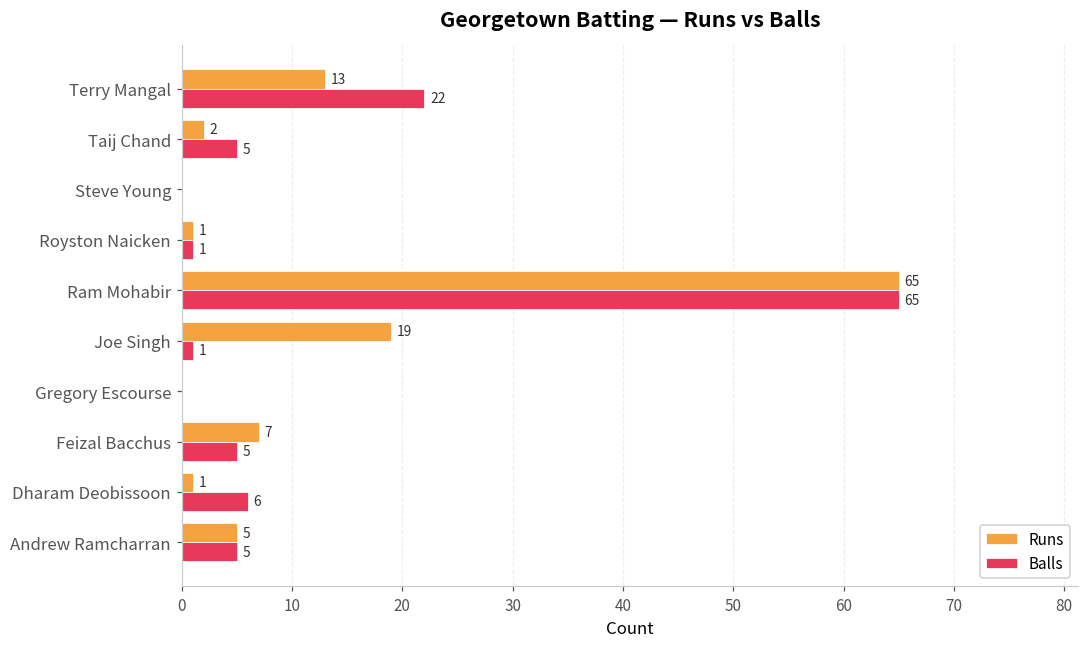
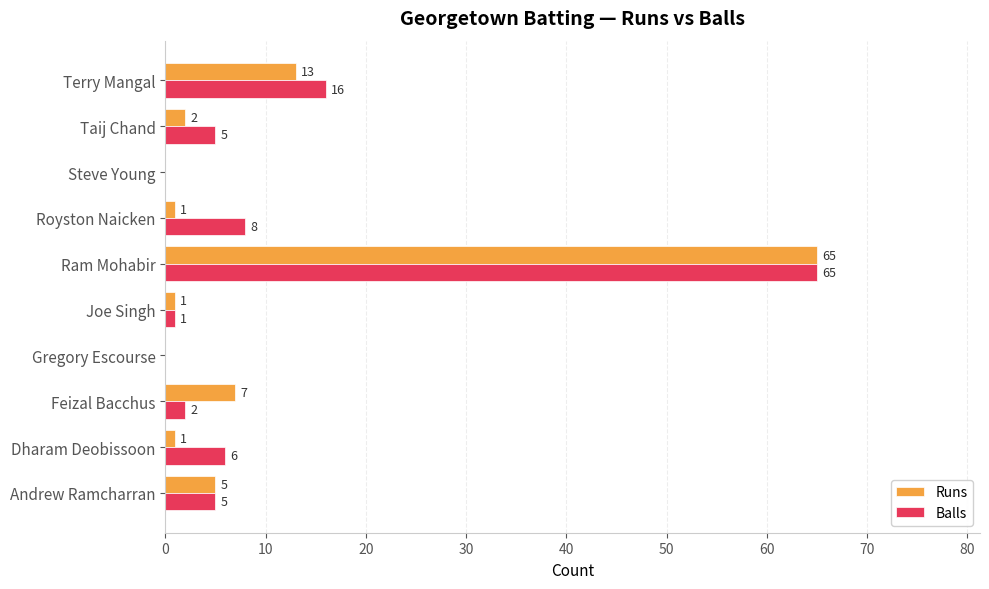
  {
    "Runs": {
      "Terry Mangal": 13,
      "Taij Chand": 2,
      "Royston Naicken": 1,
      "Ram Mohabir": 65,
-     "Joe Singh": 19,
+     "Joe Singh": 1,
      "Feizal Bacchus": 7,
      "Dharam Deobissoon": 1,
      "Andrew Ramcharran": 5
    },
    "Balls": {
-     "Terry Mangal": 22,
+     "Terry Mangal": 16,
      "Taij Chand": 5,
-     "Royston Naicken": 1,
+     "Royston Naicken": 8,
      "Ram Mohabir": 65,
      "Joe Singh": 1,
-     "Feizal Bacchus": 5,
+     "Feizal Bacchus": 2,
      "Dharam Deobissoon": 6,
      "Andrew Ramcharran": 5
    }
  }
